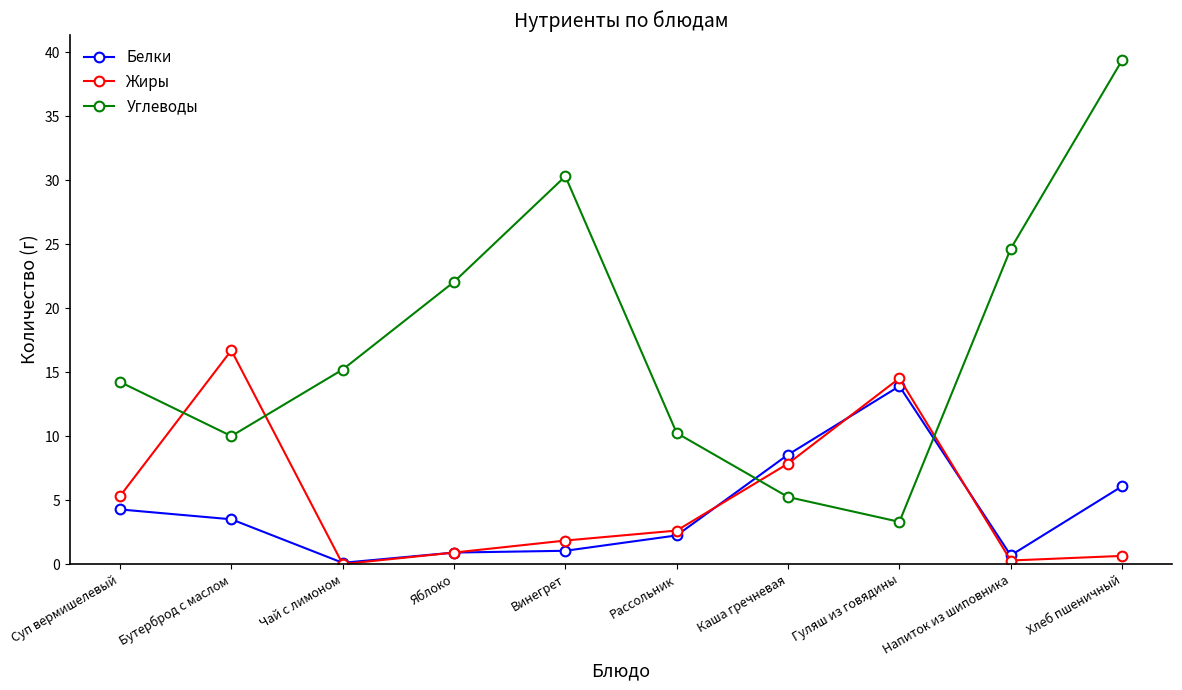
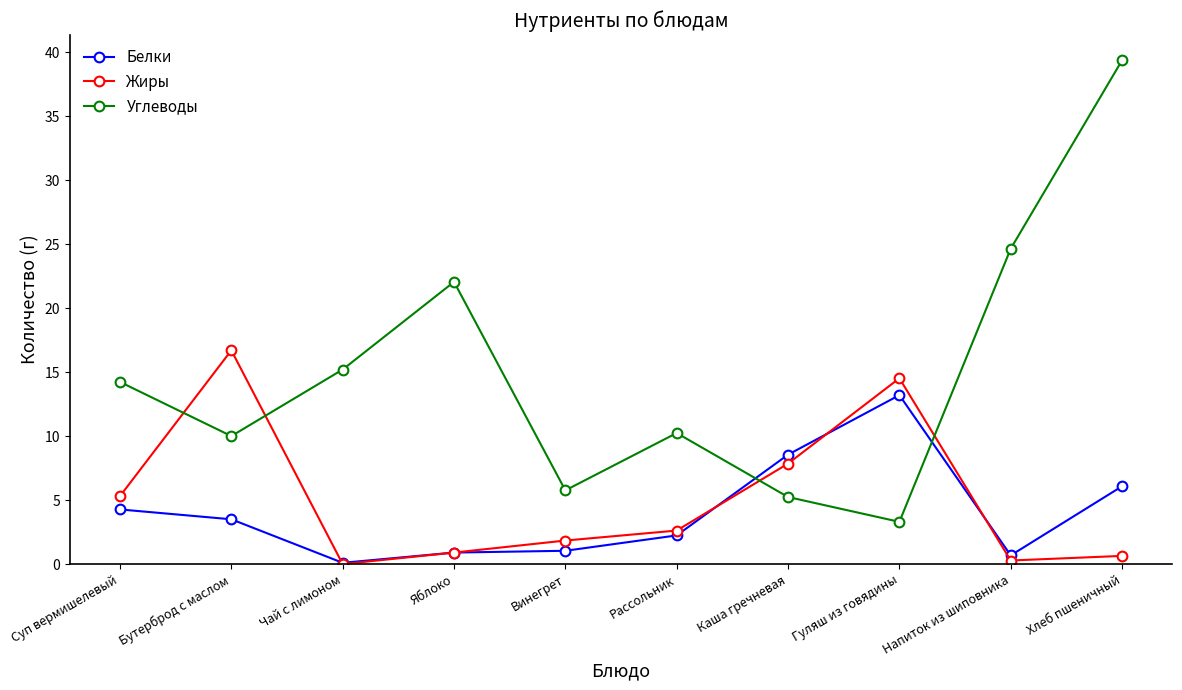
  {
    "Белки": {
      "Суп вермишелевый": 4.3,
      "Бутерброд с маслом": 3.5,
      "Винегрет": 1.0,
      "Рассольник": 2.2,
      "Каша гречневая": 8.6,
-     "Гуляш из говядины": 13.9,
+     "Гуляш из говядины": 13.2,
      "Напиток из шиповника": 0.7,
      "Хлеб пшеничный": 6.1
    },
    "Жиры": {
      "Суп вермишелевый": 5.3,
      "Бутерброд с маслом": 16.7,
      "Винегрет": 1.8,
      "Рассольник": 2.6,
      "Каша гречневая": 7.9,
      "Гуляш из говядины": 14.5,
      "Напиток из шиповника": 0.3,
      "Хлеб пшеничный": 0.6
    },
    "Углеводы": {
      "Суп вермишелевый": 14.2,
      "Бутерброд с маслом": 10.0,
      "Чай с лимоном": 15.2,
      "Яблоко": 22.1,
-     "Винегрет": 30.3,
+     "Винегрет": 5.8,
      "Рассольник": 10.2,
      "Каша гречневая": 5.2,
      "Гуляш из говядины": 3.3,
      "Напиток из шиповника": 24.6,
      "Хлеб пшеничный": 39.4
    }
  }
